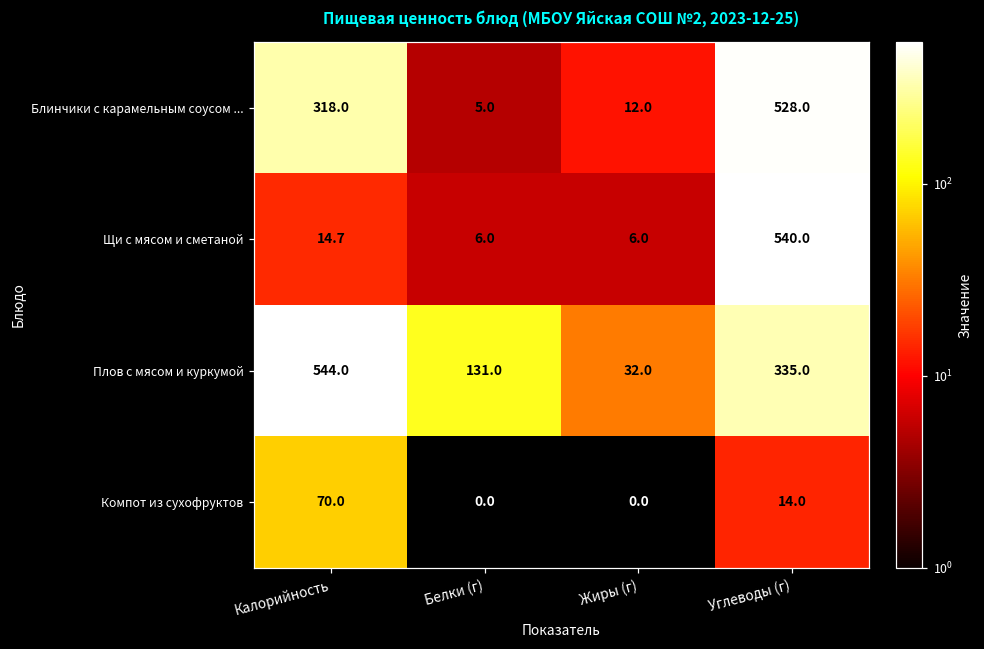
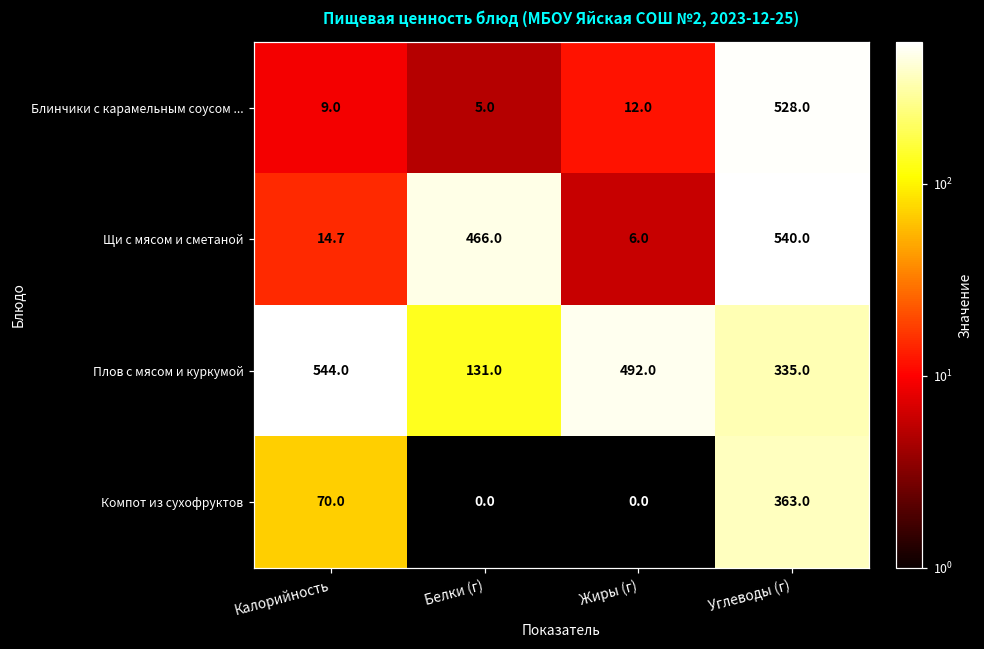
  {
    "Блинчики с карамельным соусом ...": {
-     "Калорийность": 318.0,
+     "Калорийность": 9.0,
      "Белки (г)": 5.0,
      "Жиры (г)": 12.0,
      "Углеводы (г)": 528.0
    },
    "Щи с мясом и сметаной": {
      "Калорийность": 14.7,
-     "Белки (г)": 6.0,
+     "Белки (г)": 466.0,
      "Жиры (г)": 6.0,
      "Углеводы (г)": 540.0
    },
    "Плов с мясом и куркумой": {
      "Калорийность": 544.0,
      "Белки (г)": 131.0,
-     "Жиры (г)": 32.0,
+     "Жиры (г)": 492.0,
      "Углеводы (г)": 335.0
    },
    "Компот из сухофруктов": {
      "Калорийность": 70.0,
      "Белки (г)": 0.0,
      "Жиры (г)": 0.0,
-     "Углеводы (г)": 14.0
+     "Углеводы (г)": 363.0
    }
  }
